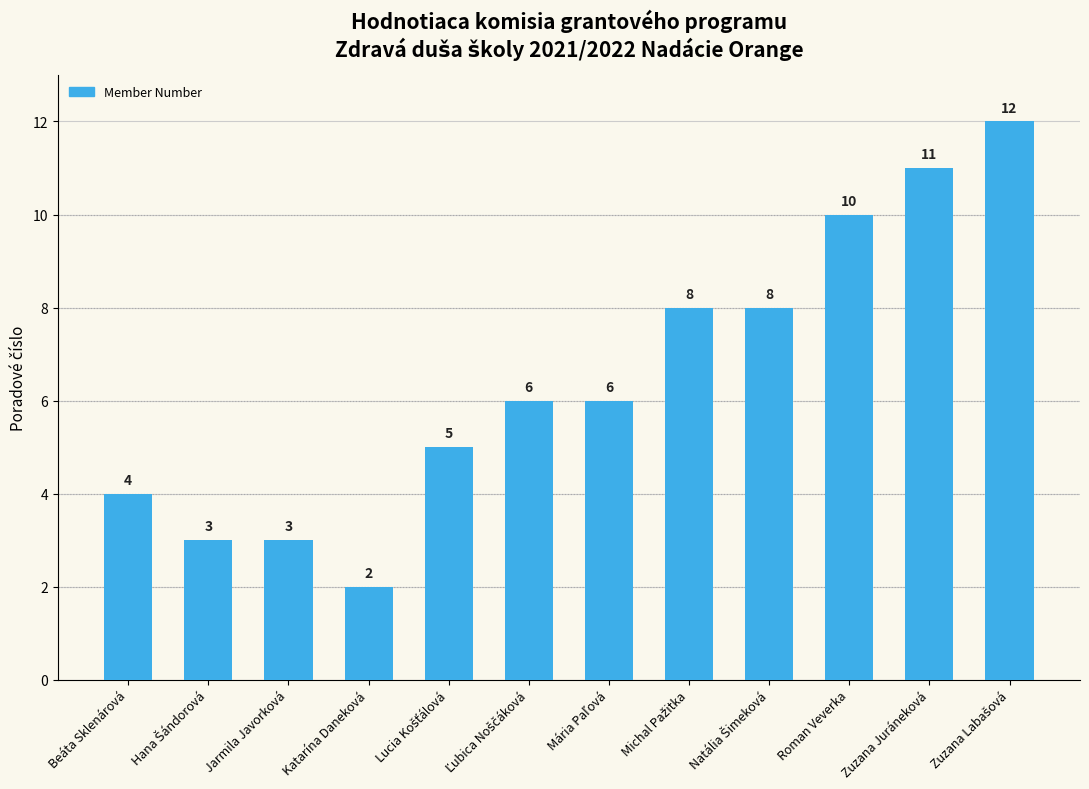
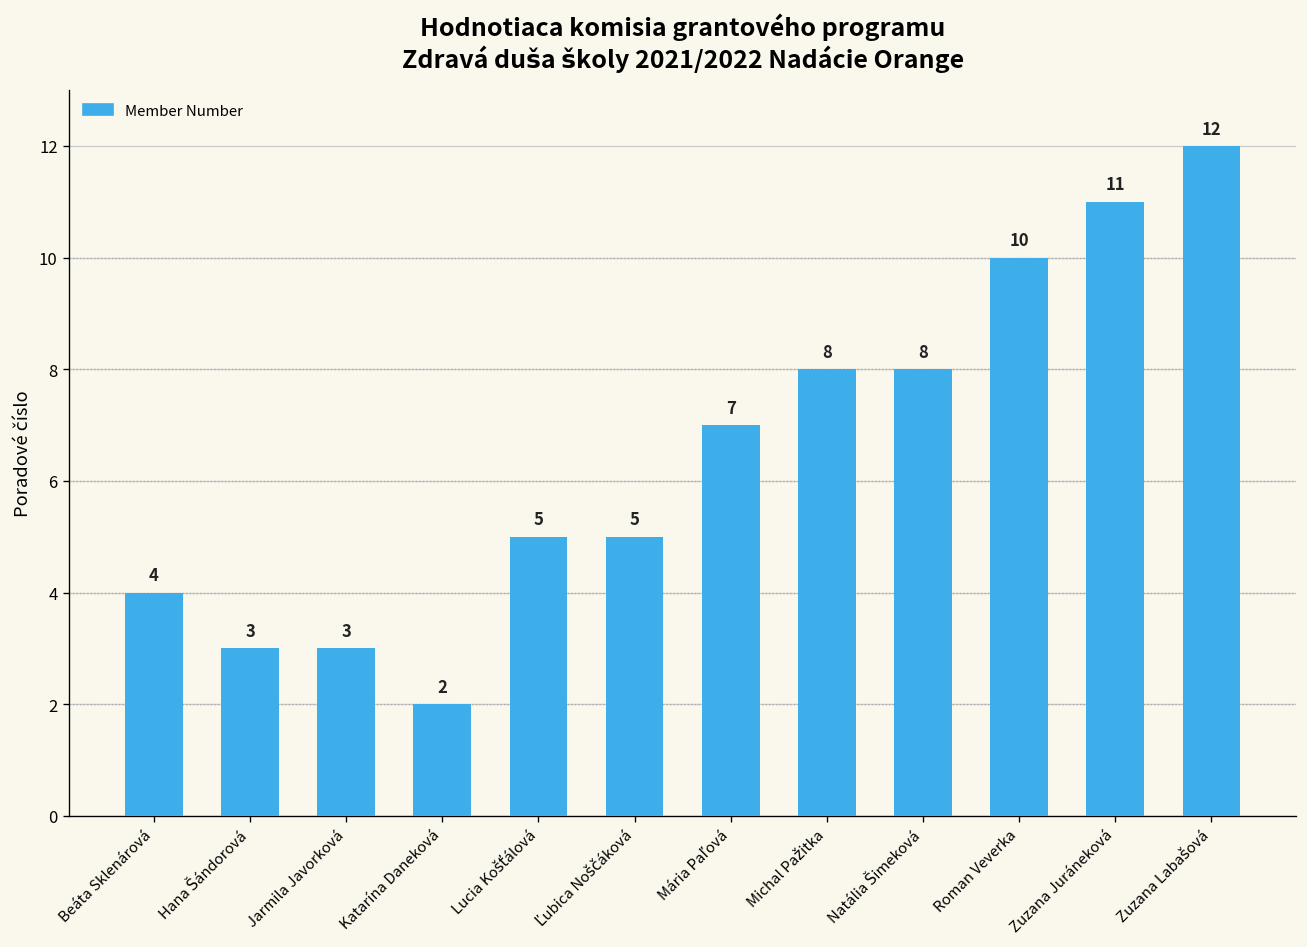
  {
    "Beáta Sklenárová": 4,
    "Hana Šándorová": 3,
    "Jarmila Javorková": 3,
    "Katarína Daneková": 2,
    "Lucia Košťálová": 5,
-   "Ľubica Noščáková": 6,
-   "Mária Paľová": 6,
+   "Ľubica Noščáková": 5,
+   "Mária Paľová": 7,
    "Michal Pažitka": 8,
    "Natália Šimeková": 8,
    "Roman Veverka": 10,
    "Zuzana Juráneková": 11,
    "Zuzana Labašová": 12
  }
